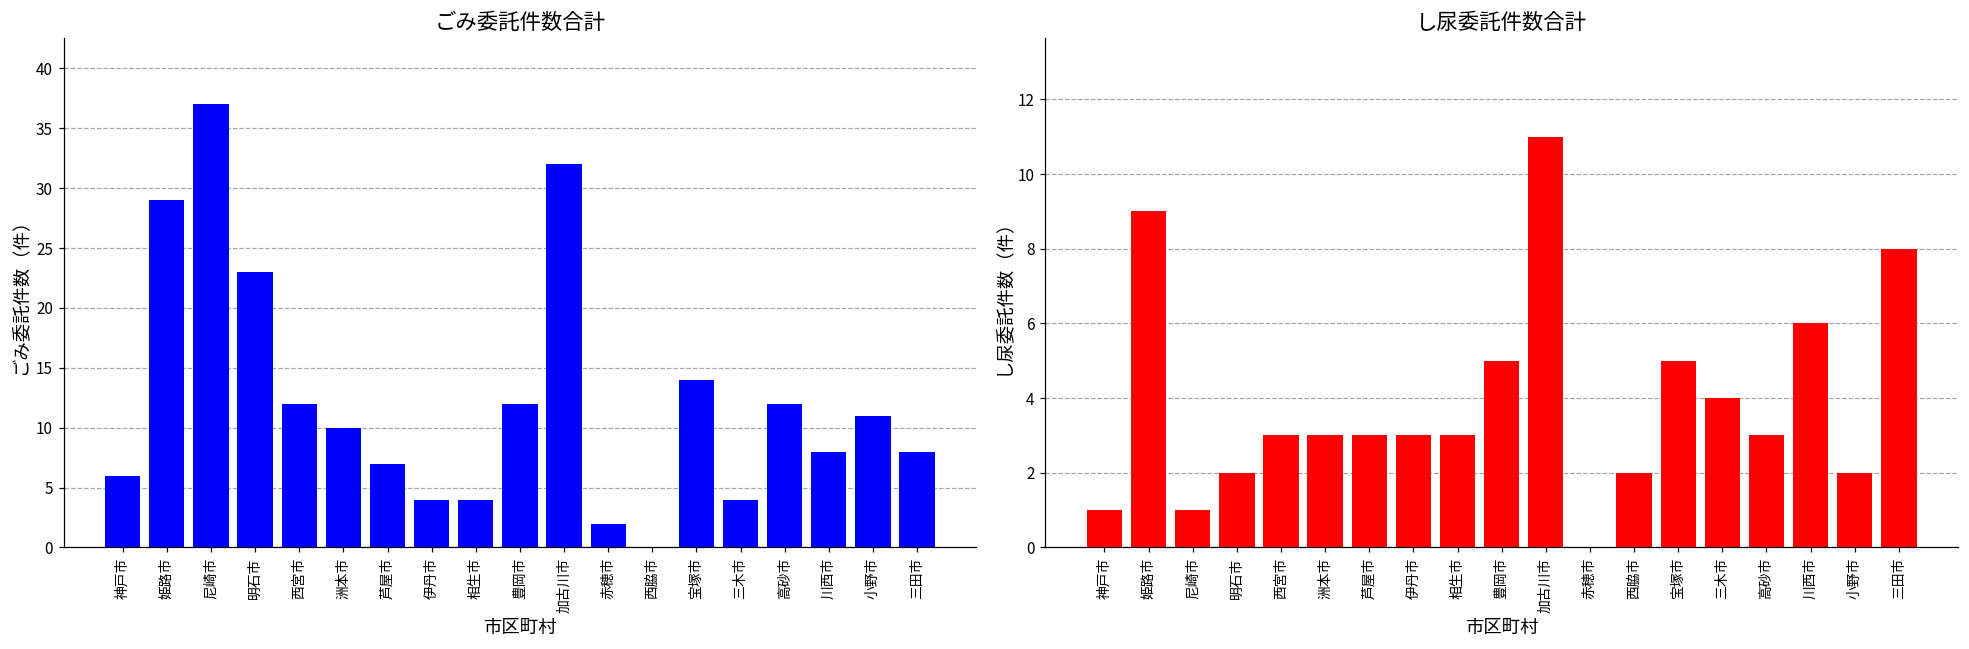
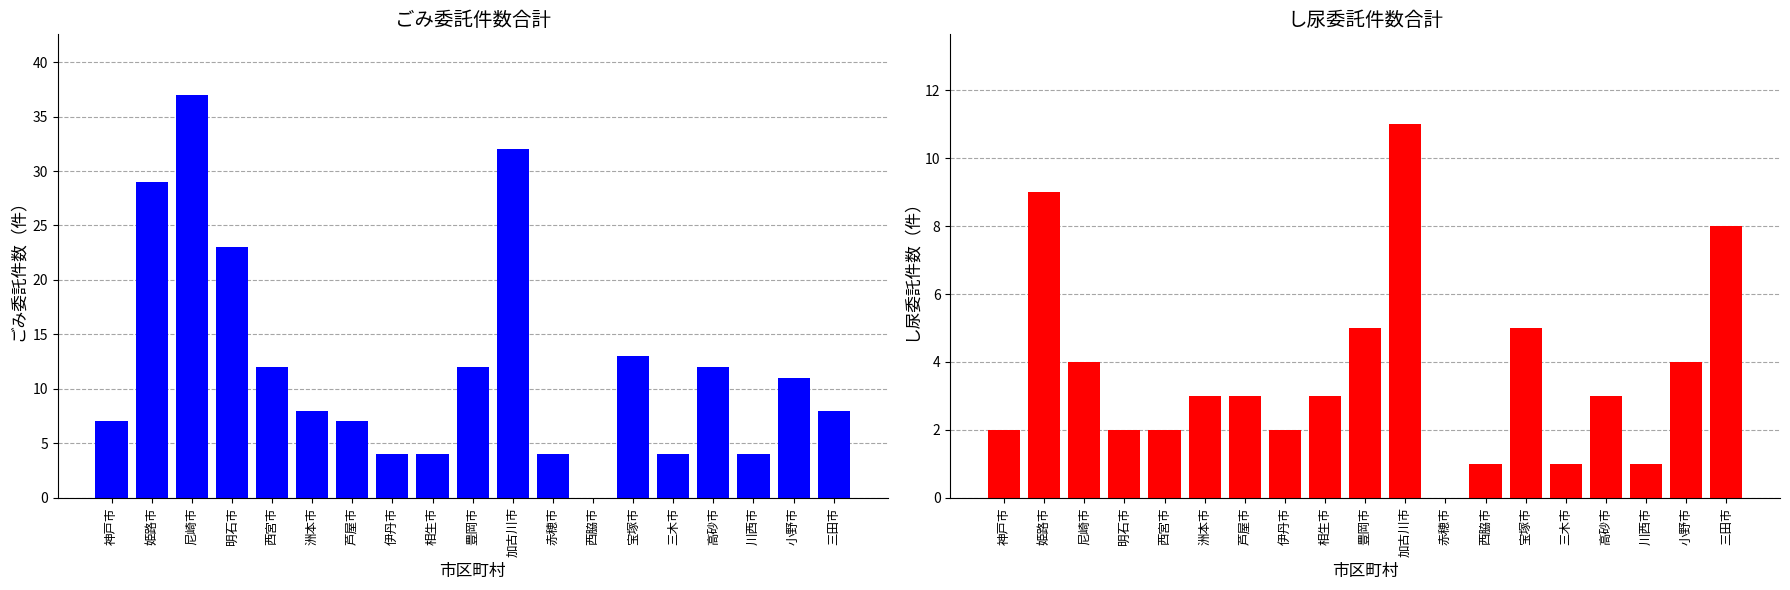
  {
    "ごみ委託件数合計": {
-     "神戸市": 6,
+     "神戸市": 7,
      "姫路市": 29,
      "尼崎市": 37,
      "明石市": 23,
      "西宮市": 12,
-     "洲本市": 10,
+     "洲本市": 8,
      "芦屋市": 7,
      "伊丹市": 4,
      "相生市": 4,
      "豊岡市": 12,
      "加古川市": 32,
-     "赤穂市": 2,
+     "赤穂市": 4,
      "西脇市": 0,
-     "宝塚市": 14,
+     "宝塚市": 13,
      "三木市": 4,
      "高砂市": 12,
-     "川西市": 8,
+     "川西市": 4,
      "小野市": 11,
      "三田市": 8
    },
    "し尿委託件数合計": {
-     "神戸市": 1,
+     "神戸市": 2,
      "姫路市": 9,
-     "尼崎市": 1,
+     "尼崎市": 4,
      "明石市": 2,
-     "西宮市": 3,
+     "西宮市": 2,
      "洲本市": 3,
      "芦屋市": 3,
-     "伊丹市": 3,
+     "伊丹市": 2,
      "相生市": 3,
      "豊岡市": 5,
      "加古川市": 11,
      "赤穂市": 0,
-     "西脇市": 2,
+     "西脇市": 1,
      "宝塚市": 5,
-     "三木市": 4,
+     "三木市": 1,
      "高砂市": 3,
-     "川西市": 6,
-     "小野市": 2,
+     "川西市": 1,
+     "小野市": 4,
      "三田市": 8
    }
  }
